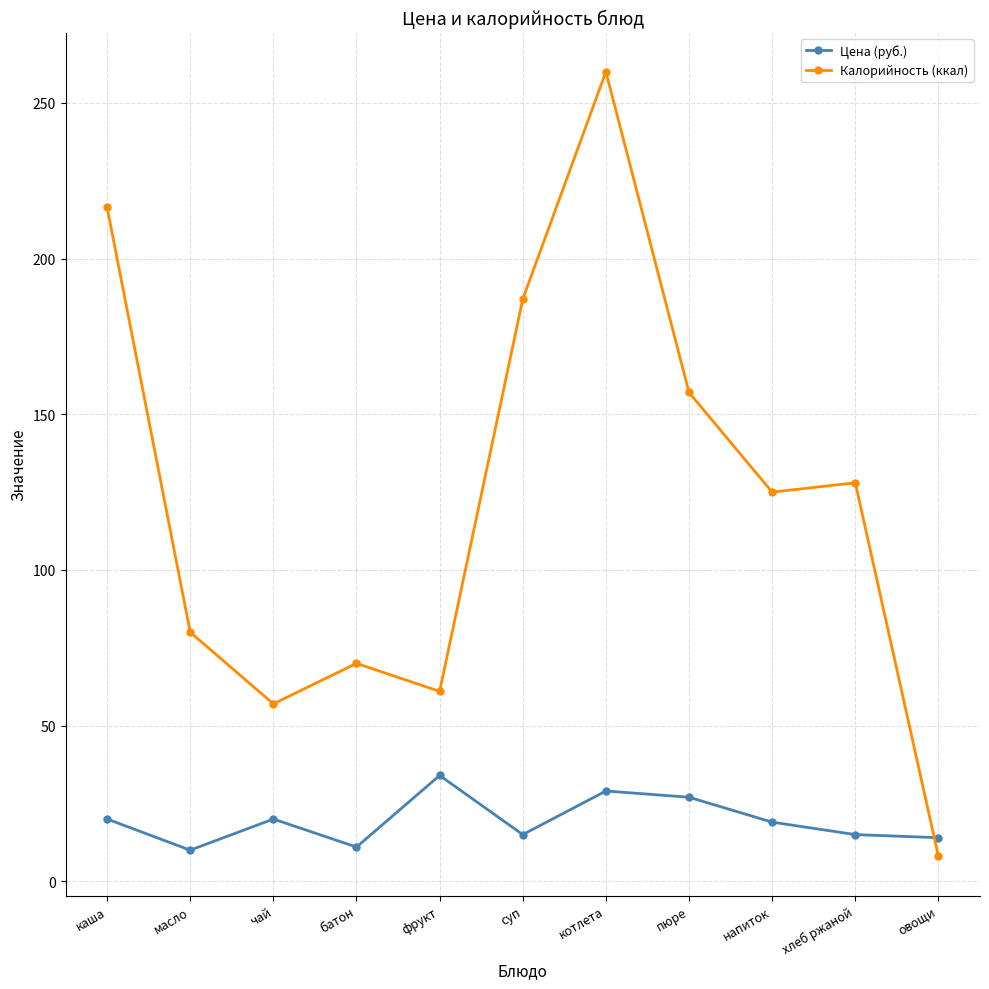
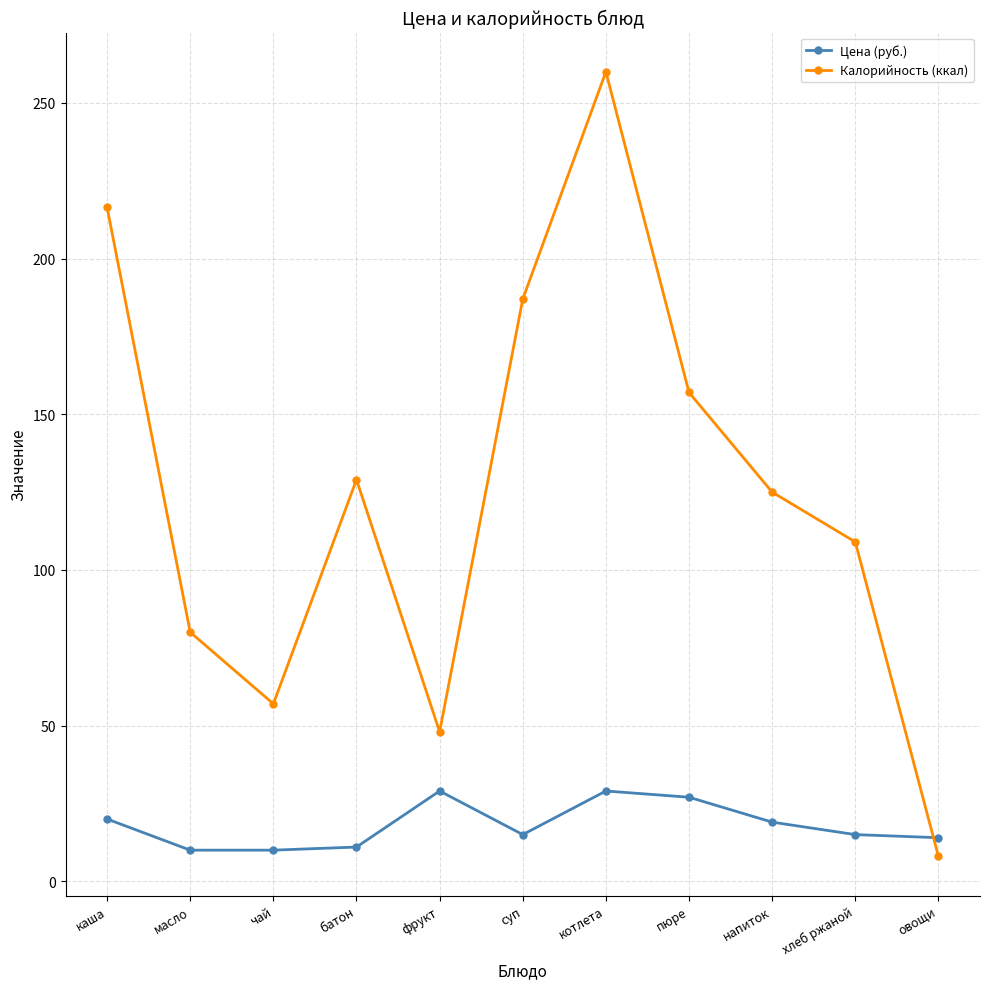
  {
    "Цена (руб.)": {
      "каша": 20,
      "масло": 10,
-     "чай": 20,
+     "чай": 10,
      "батон": 11,
-     "фрукт": 34,
+     "фрукт": 29,
      "суп": 15,
      "котлета": 29,
      "пюре": 27,
      "напиток": 19,
      "хлеб ржаной": 15,
      "овощи": 14
    },
    "Калорийность (ккал)": {
      "каша": 216,
      "масло": 80,
      "чай": 57,
-     "батон": 70,
-     "фрукт": 61,
+     "батон": 129,
+     "фрукт": 48,
      "суп": 187,
      "котлета": 260,
      "пюре": 157,
      "напиток": 125,
-     "хлеб ржаной": 128,
+     "хлеб ржаной": 109,
      "овощи": 8
    }
  }
